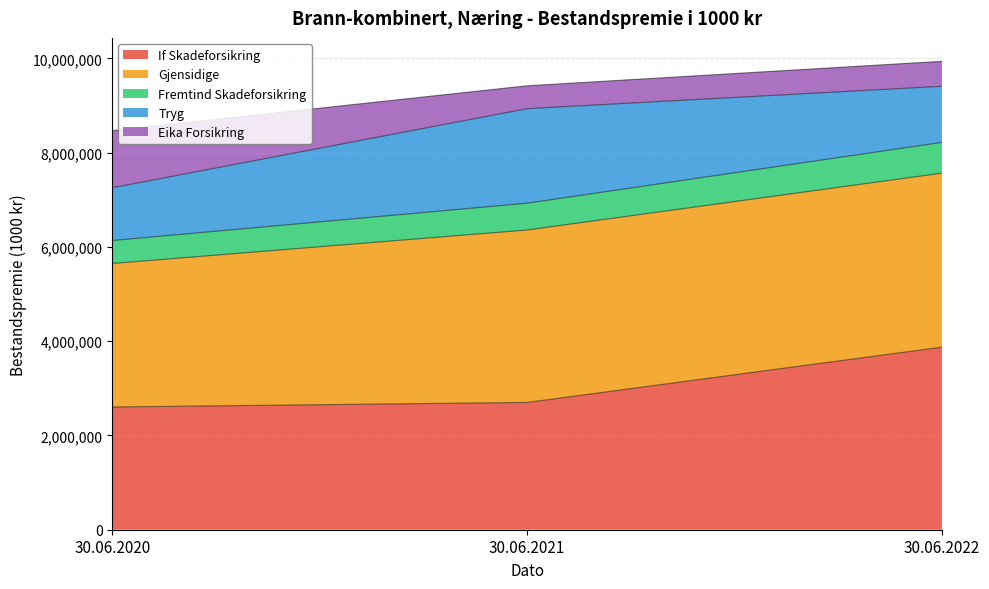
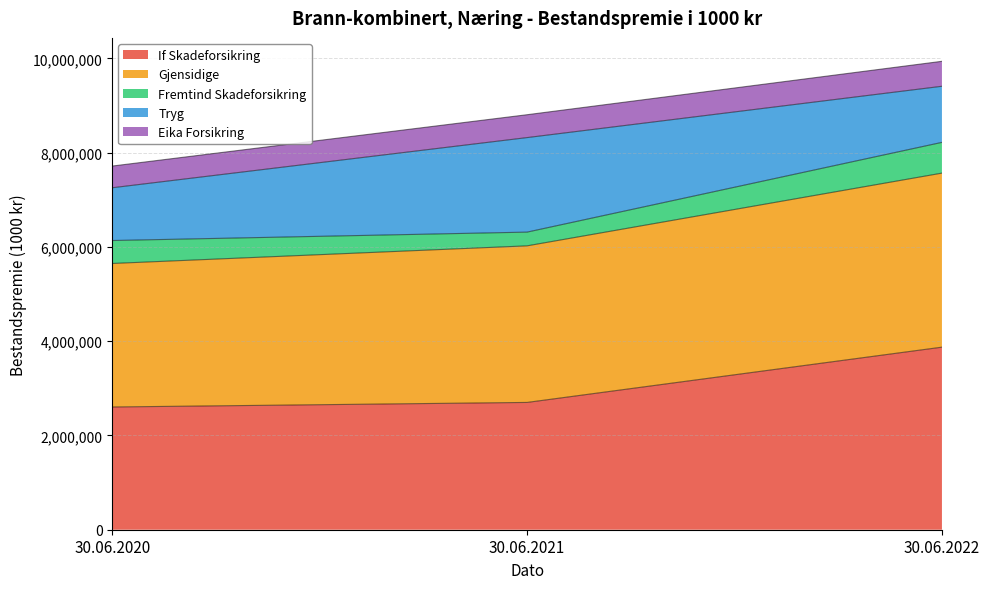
  {
    "If Skadeforsikring": {
      "30.06.2020": "2,600,000",
      "30.06.2021": "2,700,000",
      "30.06.2022": "3,900,000"
    },
    "Gjensidige": {
      "30.06.2020": "3,000,000",
-     "30.06.2021": "3,700,000",
+     "30.06.2021": "3,300,000",
      "30.06.2022": "3,700,000"
    },
    "Fremtind Skadeforsikring": {
      "30.06.2020": "500,000",
-     "30.06.2021": "600,000",
+     "30.06.2021": "300,000",
      "30.06.2022": "700,000"
    },
    "Tryg": {
      "30.06.2020": "1,100,000",
      "30.06.2021": "2,000,000",
      "30.06.2022": "1,200,000"
    },
    "Eika Forsikring": {
-     "30.06.2020": "1,200,000",
+     "30.06.2020": "500,000",
      "30.06.2021": "500,000",
      "30.06.2022": "500,000"
    }
  }
